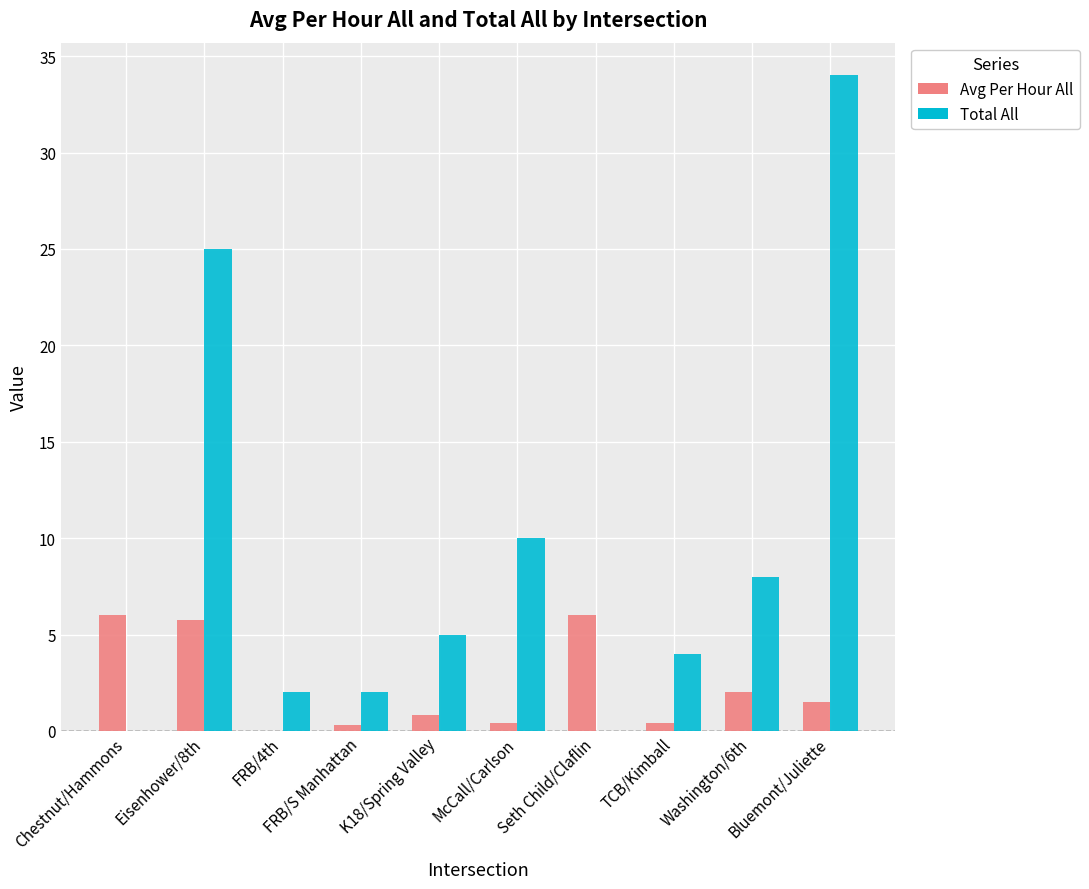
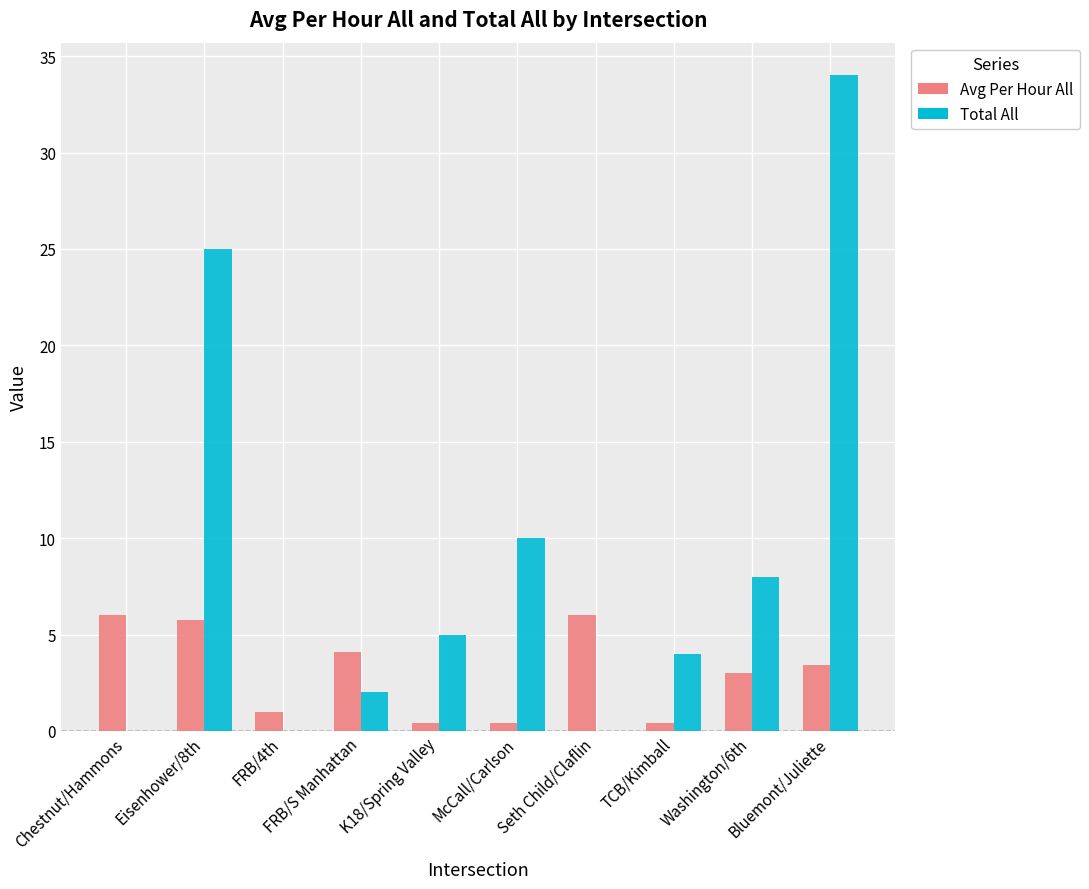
  {
    "Avg Per Hour All": {
      "Chestnut/Hammons": 6.0,
      "Eisenhower/8th": 5.8,
-     "FRB/4th": 0,
-     "FRB/S Manhattan": 0.3,
-     "K18/Spring Valley": 0.8,
+     "FRB/4th": 1,
+     "FRB/S Manhattan": 4.1,
+     "K18/Spring Valley": 0.4,
      "McCall/Carlson": 0.4,
      "Seth Child/Claflin": 6.0,
      "TCB/Kimball": 0.4,
-     "Washington/6th": 2,
-     "Bluemont/Juliette": 1.5
+     "Washington/6th": 3,
+     "Bluemont/Juliette": 3.4
    },
    "Total All": {
      "Chestnut/Hammons": 0,
      "Eisenhower/8th": 25,
-     "FRB/4th": 2,
+     "FRB/4th": 0,
      "FRB/S Manhattan": 2,
      "K18/Spring Valley": 5,
      "McCall/Carlson": 10,
      "Seth Child/Claflin": 0,
      "TCB/Kimball": 4,
      "Washington/6th": 8,
      "Bluemont/Juliette": 34
    }
  }
